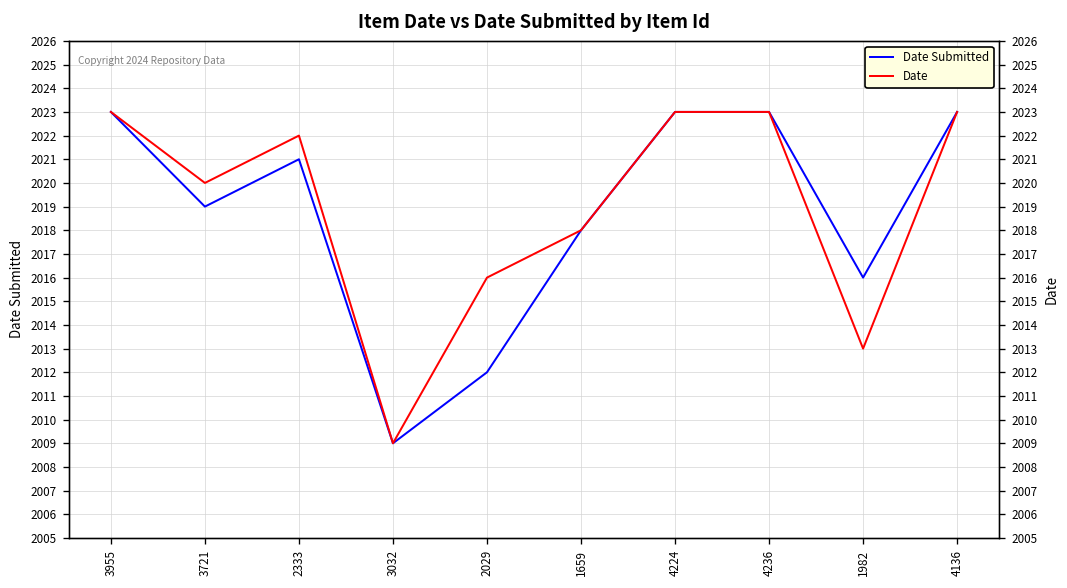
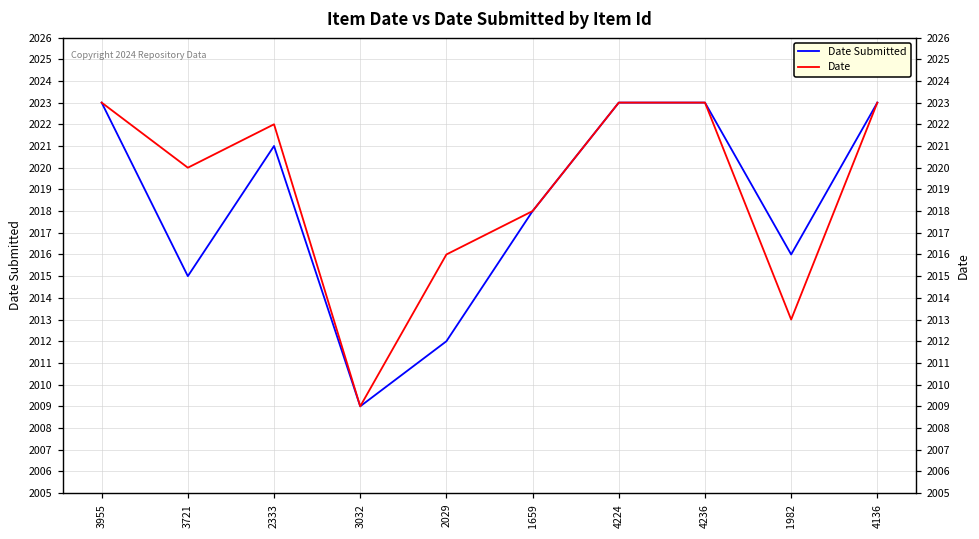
  {
    "Date Submitted": {
-     "3721": 2019,
+     "3721": 2015,
      "2333": 2021,
      "2029": 2012,
      "1982": 2016
    },
    "Date": {
      "3721": 2020,
      "2333": 2022,
      "2029": 2016,
      "1982": 2013
    }
  }
